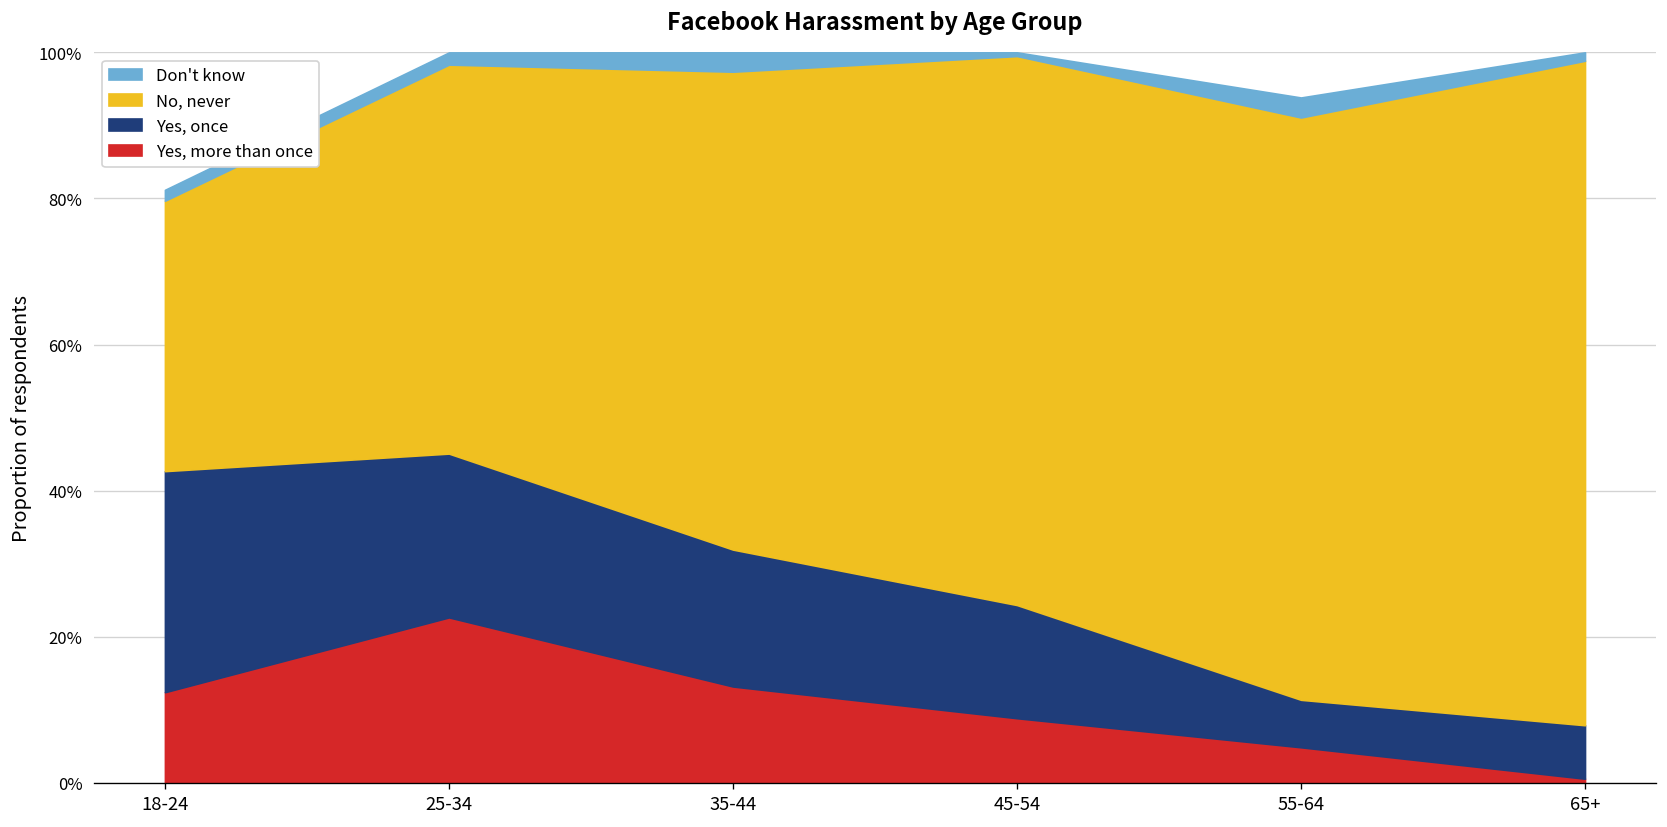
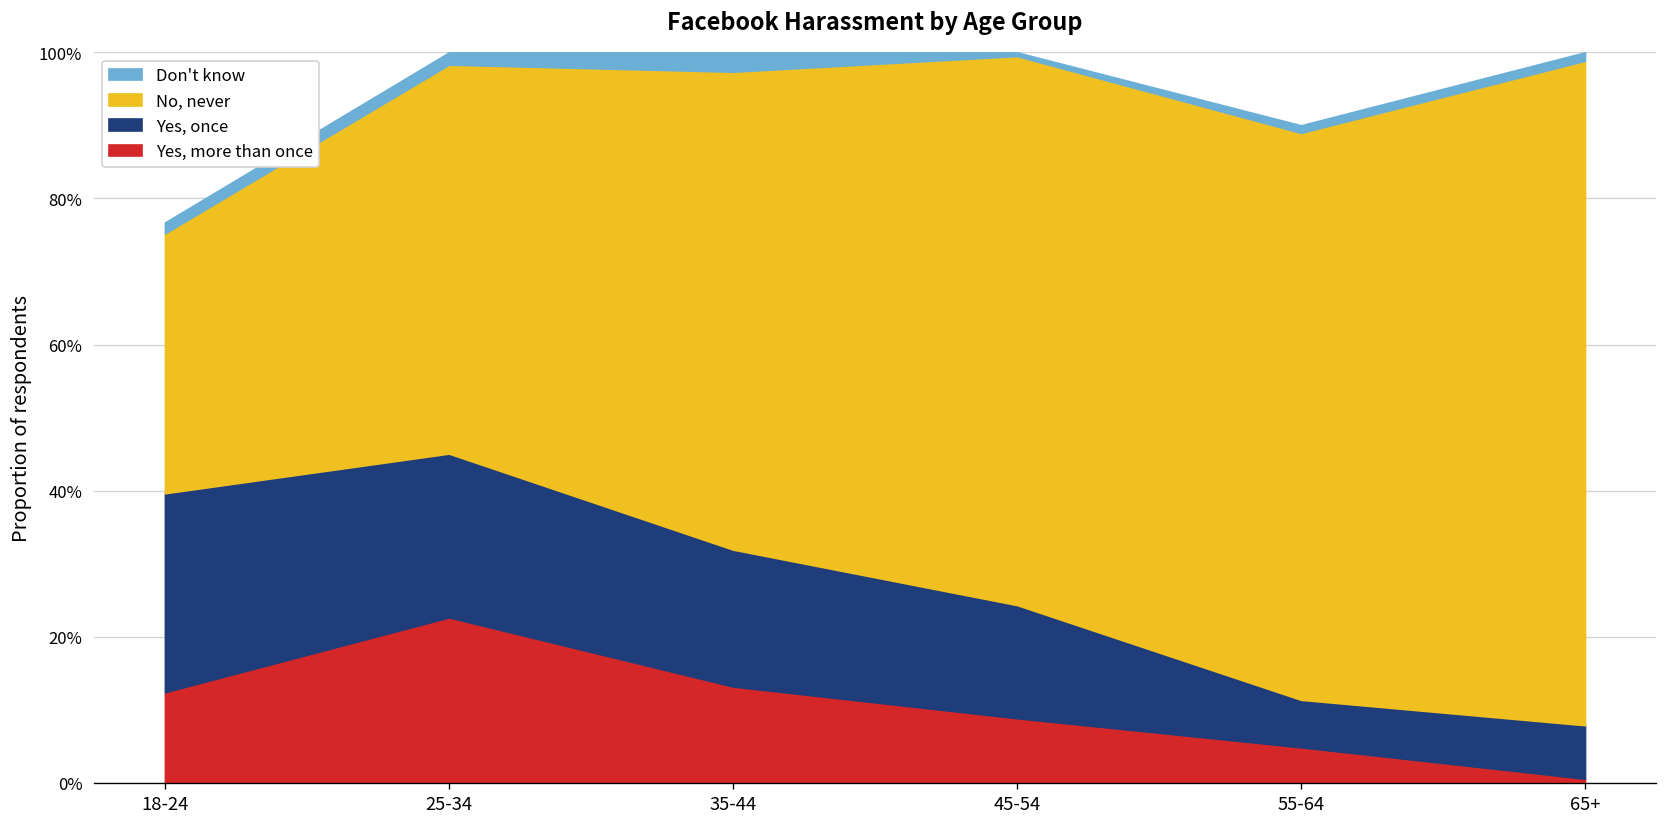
  {
    "Yes, once": {
-     "18-24": "30%"
+     "18-24": "27%"
    },
    "No, never": {
-     "18-24": "37%",
-     "55-64": "80%"
+     "18-24": "36%",
+     "55-64": "78%"
    },
    "Don't know": {
      "18-24": "1%",
      "25-34": "2%",
      "35-44": "3%",
      "45-54": "1%",
-     "55-64": "3%",
+     "55-64": "1%",
      "65+": "1%"
    }
  }
